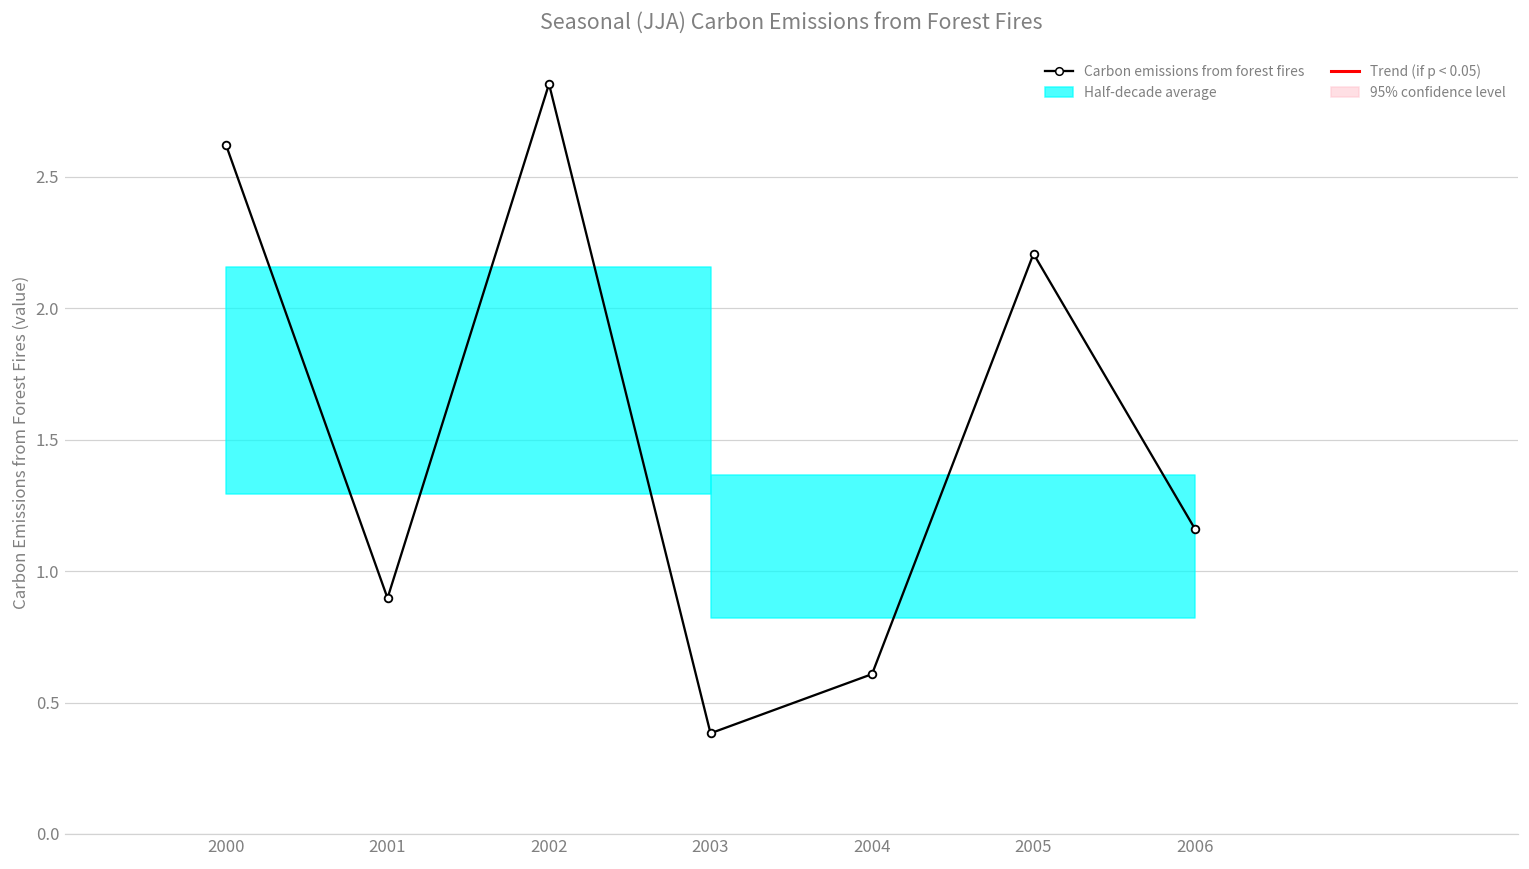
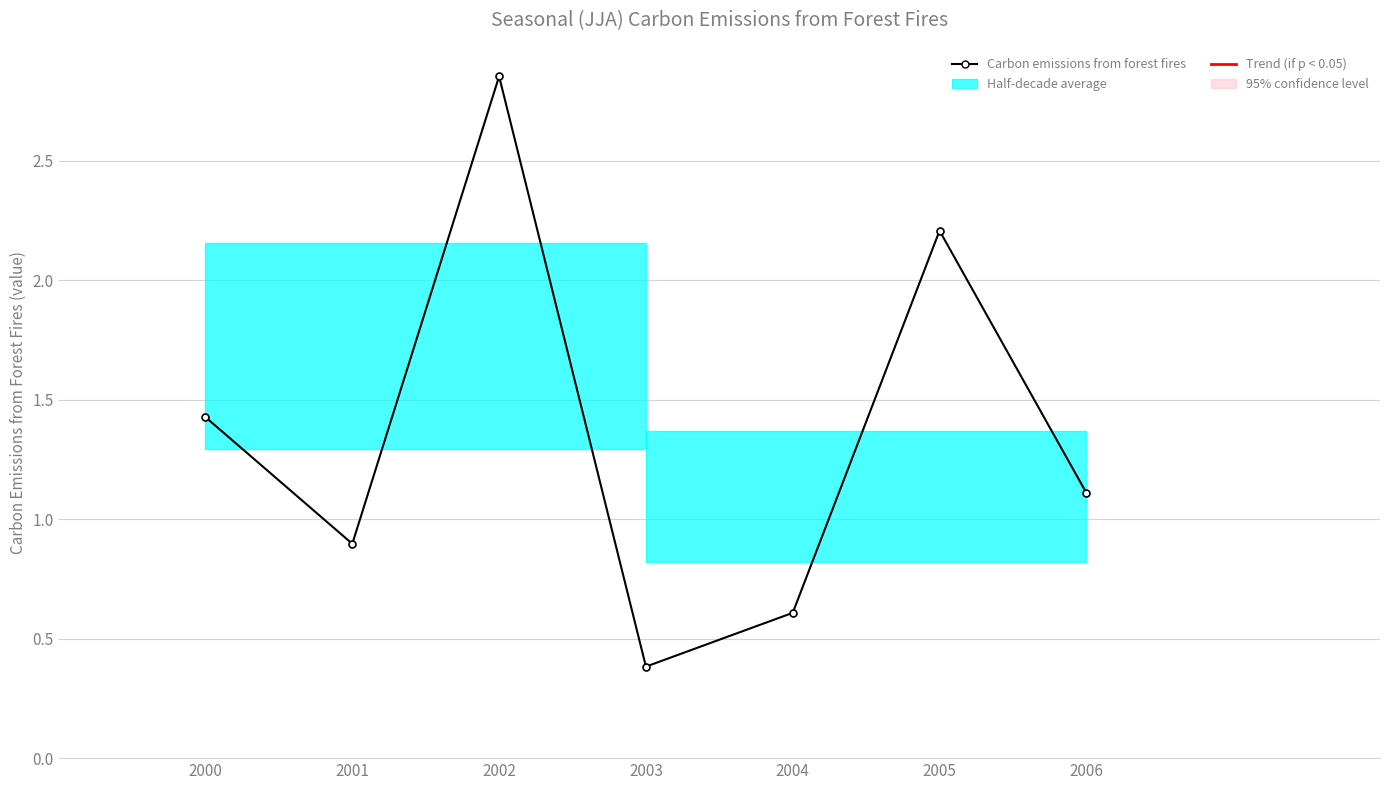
  {
    "Carbon emissions from forest fires": {
-     "2000": 2.62,
+     "2000": 1.43,
      "2001": 0.90,
      "2002": 2.85,
      "2003": 0.38,
      "2004": 0.61,
      "2005": 2.21,
-     "2006": 1.16
+     "2006": 1.11
    }
  }
